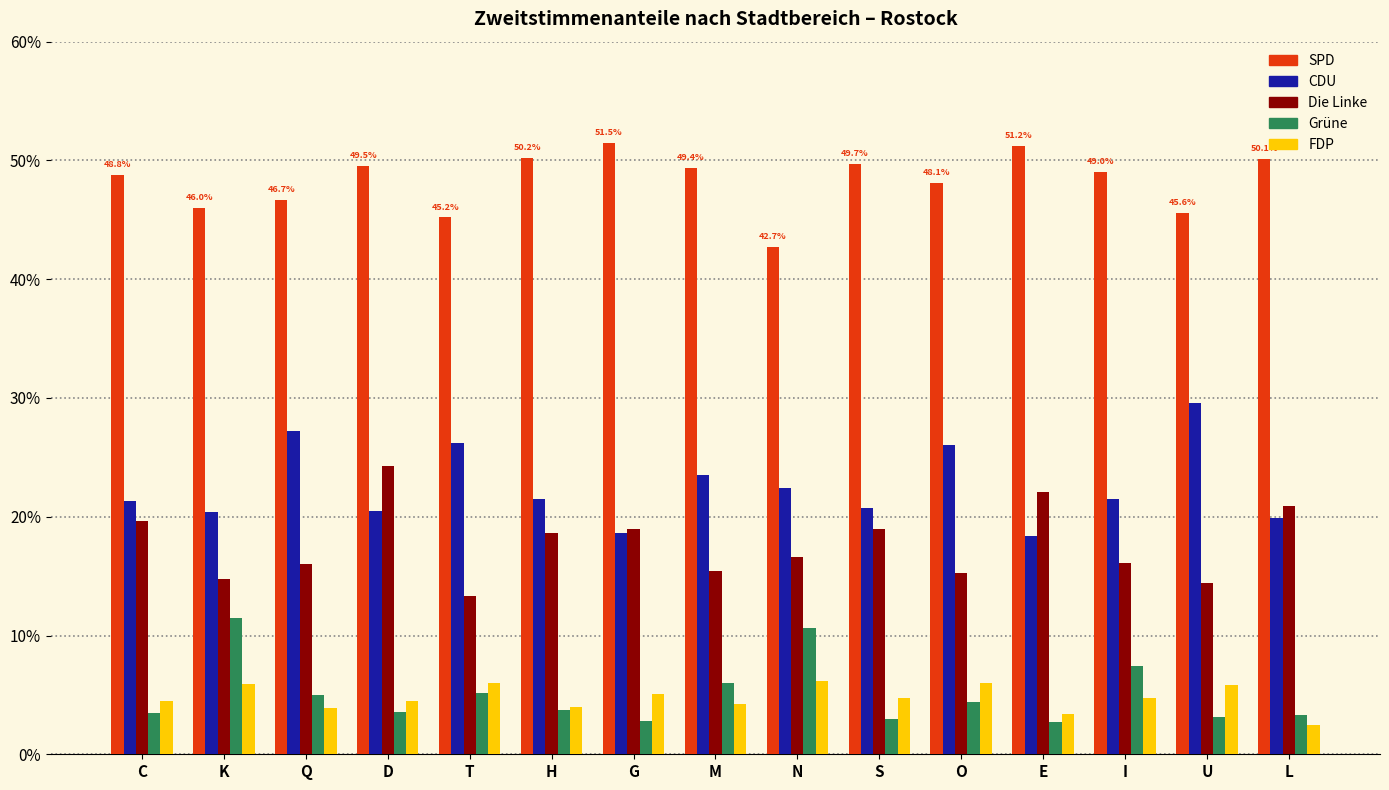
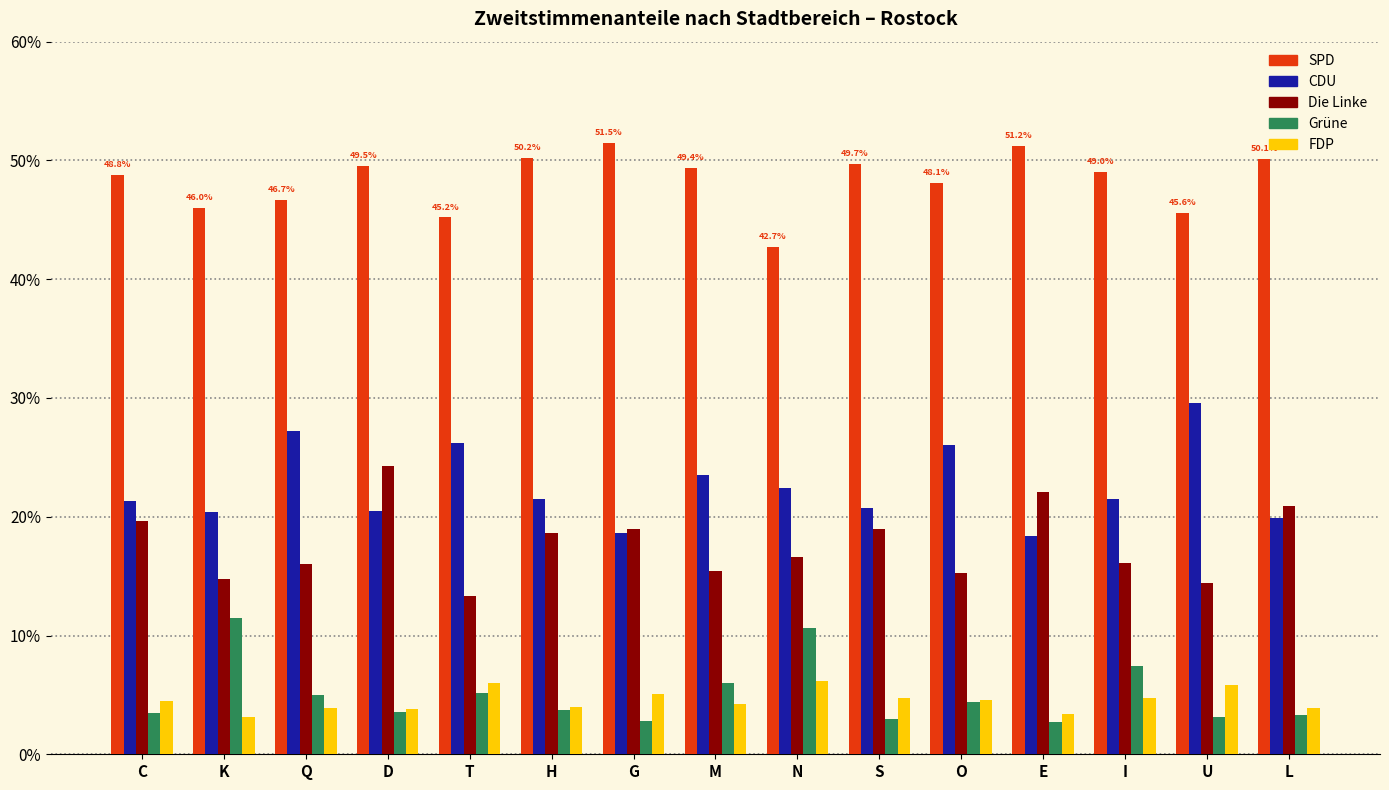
  {
    "SPD": {
      "C": "48.8%",
      "K": "46.0%",
      "Q": "46.7%",
      "D": "49.5%",
      "T": "45.2%",
      "H": "50.2%",
      "G": "51.5%",
      "M": "49.4%",
      "N": "42.7%",
      "S": "49.7%",
      "O": "48.1%",
      "E": "51.2%",
      "I": "49.0%",
      "U": "45.6%",
      "L": "50.1%"
    },
    "CDU": {
      "C": "21.3%",
      "K": "20.4%",
      "Q": "27.2%",
      "D": "20.5%",
      "T": "26.2%",
      "H": "21.5%",
      "G": "18.6%",
      "M": "23.5%",
      "N": "22.4%",
      "S": "20.7%",
      "O": "26.0%",
      "E": "18.4%",
      "I": "21.5%",
      "U": "29.6%",
      "L": "19.9%"
    },
    "Die Linke": {
      "C": "19.6%",
      "K": "14.8%",
      "Q": "16.0%",
      "D": "24.3%",
      "T": "13.3%",
      "H": "18.6%",
      "G": "19.0%",
      "M": "15.4%",
      "N": "16.6%",
      "S": "19.0%",
      "O": "15.3%",
      "E": "22.1%",
      "I": "16.1%",
      "U": "14.4%",
      "L": "20.9%"
    },
    "Grüne": {
      "C": "3.5%",
      "K": "11.5%",
      "Q": "5.0%",
      "D": "3.6%",
      "T": "5.2%",
      "H": "3.7%",
      "G": "2.8%",
      "M": "6.0%",
      "N": "10.6%",
      "S": "3.0%",
      "O": "4.4%",
      "E": "2.7%",
      "I": "7.4%",
      "U": "3.1%",
      "L": "3.3%"
    },
    "FDP": {
      "C": "4.5%",
-     "K": "5.9%",
+     "K": "3.1%",
      "Q": "3.9%",
-     "D": "4.5%",
+     "D": "3.8%",
      "T": "6.0%",
      "H": "4.0%",
      "G": "5.1%",
      "M": "4.2%",
      "N": "6.2%",
      "S": "4.7%",
-     "O": "6.0%",
+     "O": "4.6%",
      "E": "3.4%",
      "I": "4.7%",
      "U": "5.8%",
-     "L": "2.5%"
+     "L": "3.9%"
    }
  }
